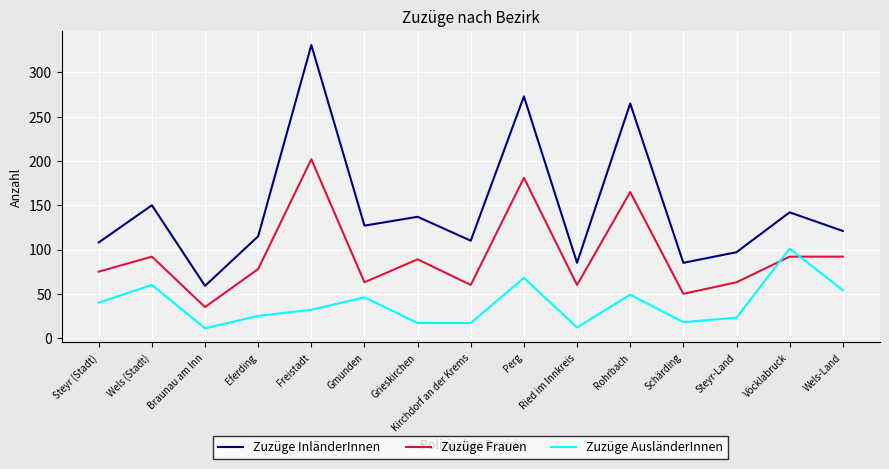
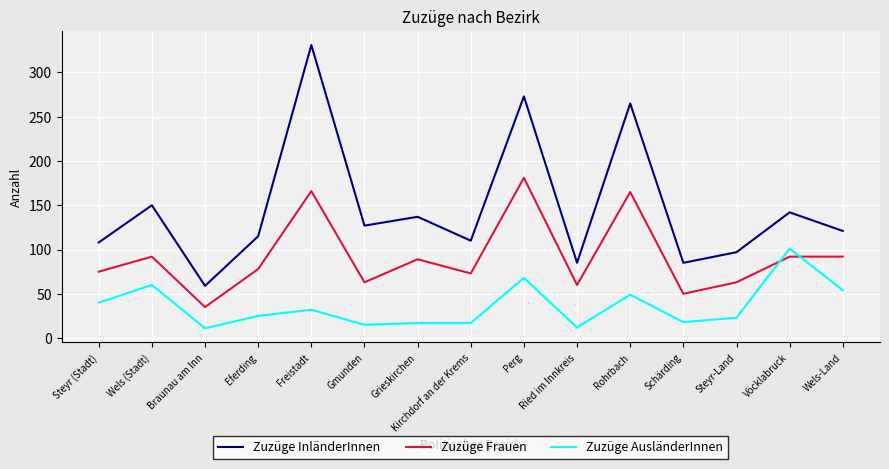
  {
    "Zuzüge InländerInnen": {
      "Steyr (Stadt)": 110,
      "Wels (Stadt)": 150,
      "Braunau am Inn": 60,
      "Eferding": 120,
      "Freistadt": 330,
      "Gmunden": 130,
      "Grieskirchen": 140,
      "Kirchdorf an der Krems": 110,
      "Perg": 270,
      "Ried im Innkreis": 90,
      "Rohrbach": 270,
      "Schärding": 90,
      "Steyr-Land": 100,
      "Vöcklabruck": 140,
      "Wels-Land": 120
    },
    "Zuzüge Frauen": {
      "Steyr (Stadt)": 80,
      "Wels (Stadt)": 90,
      "Braunau am Inn": 40,
      "Eferding": 80,
-     "Freistadt": 200,
+     "Freistadt": 170,
      "Gmunden": 60,
      "Grieskirchen": 90,
-     "Kirchdorf an der Krems": 60,
+     "Kirchdorf an der Krems": 70,
      "Perg": 180,
      "Ried im Innkreis": 60,
      "Rohrbach": 170,
      "Schärding": 50,
      "Steyr-Land": 60,
      "Vöcklabruck": 90,
      "Wels-Land": 90
    },
    "Zuzüge AusländerInnen": {
      "Steyr (Stadt)": 40,
      "Wels (Stadt)": 60,
      "Braunau am Inn": 10,
      "Eferding": 30,
      "Freistadt": 30,
-     "Gmunden": 50,
+     "Gmunden": 20,
      "Grieskirchen": 20,
      "Kirchdorf an der Krems": 20,
      "Perg": 70,
      "Ried im Innkreis": 10,
      "Rohrbach": 50,
      "Schärding": 20,
      "Steyr-Land": 20,
      "Vöcklabruck": 100,
      "Wels-Land": 50
    }
  }
